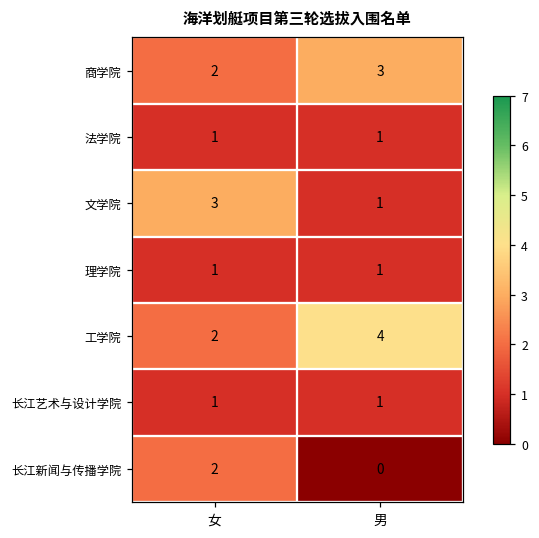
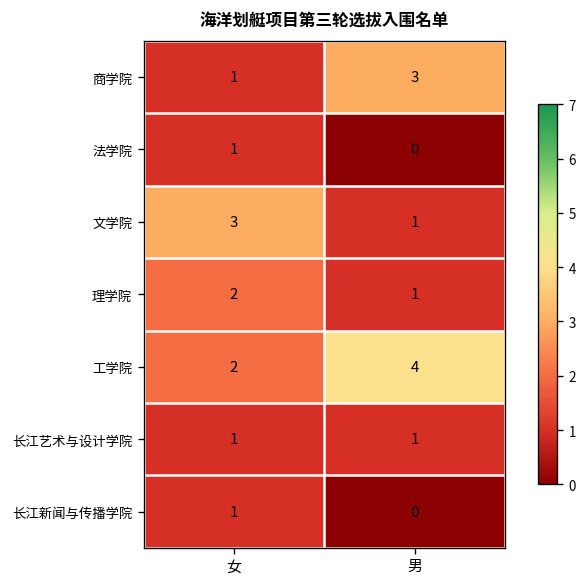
  {
    "商学院": {
-     "女": 2,
+     "女": 1,
      "男": 3
    },
    "法学院": {
      "女": 1,
-     "男": 1
+     "男": 0
    },
    "文学院": {
      "女": 3,
      "男": 1
    },
    "理学院": {
-     "女": 1,
+     "女": 2,
      "男": 1
    },
    "工学院": {
      "女": 2,
      "男": 4
    },
    "长江艺术与设计学院": {
      "女": 1,
      "男": 1
    },
    "长江新闻与传播学院": {
-     "女": 2,
+     "女": 1,
      "男": 0
    }
  }
